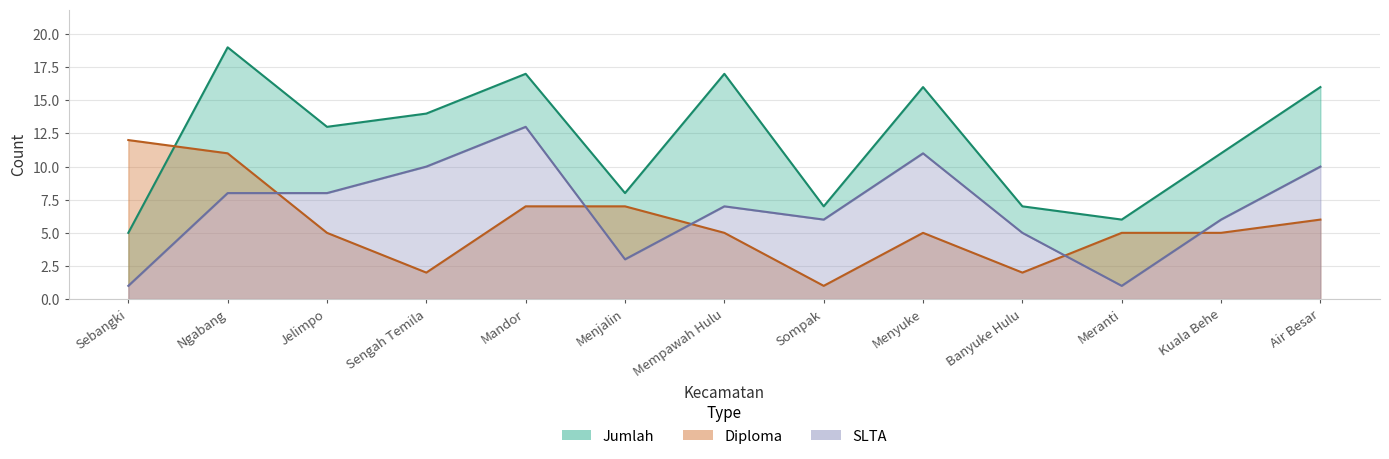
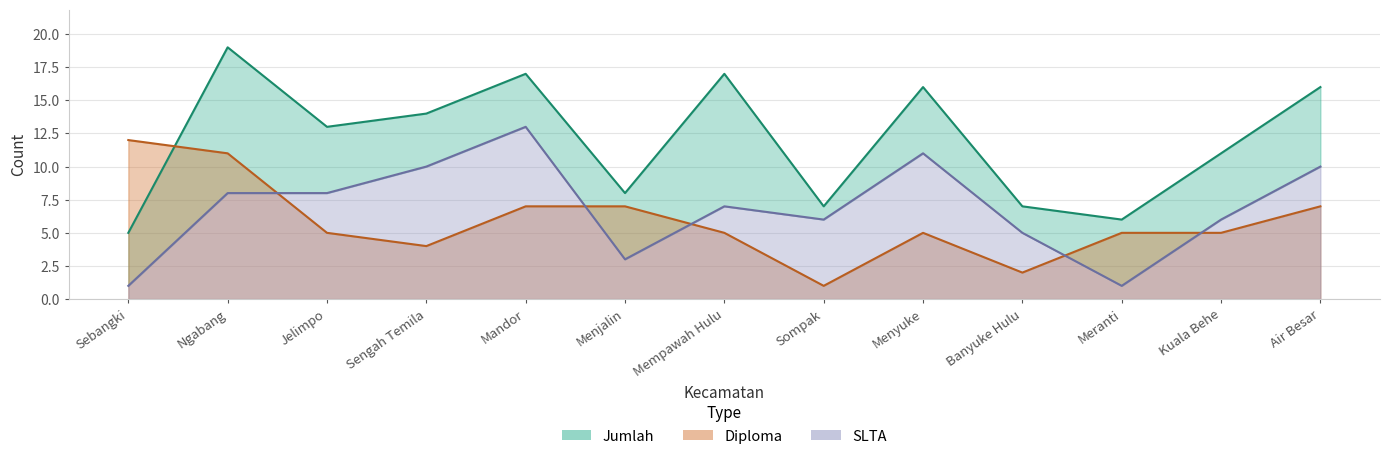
  {
    "Diploma": {
      "Sebangki": 12,
      "Ngabang": 11,
      "Jelimpo": 5,
-     "Sengah Temila": 2,
+     "Sengah Temila": 4,
      "Mandor": 7,
      "Menjalin": 7,
      "Mempawah Hulu": 5,
      "Sompak": 1,
      "Menyuke": 5,
      "Banyuke Hulu": 2,
      "Meranti": 5,
      "Kuala Behe": 5,
-     "Air Besar": 6
+     "Air Besar": 7
    }
  }
